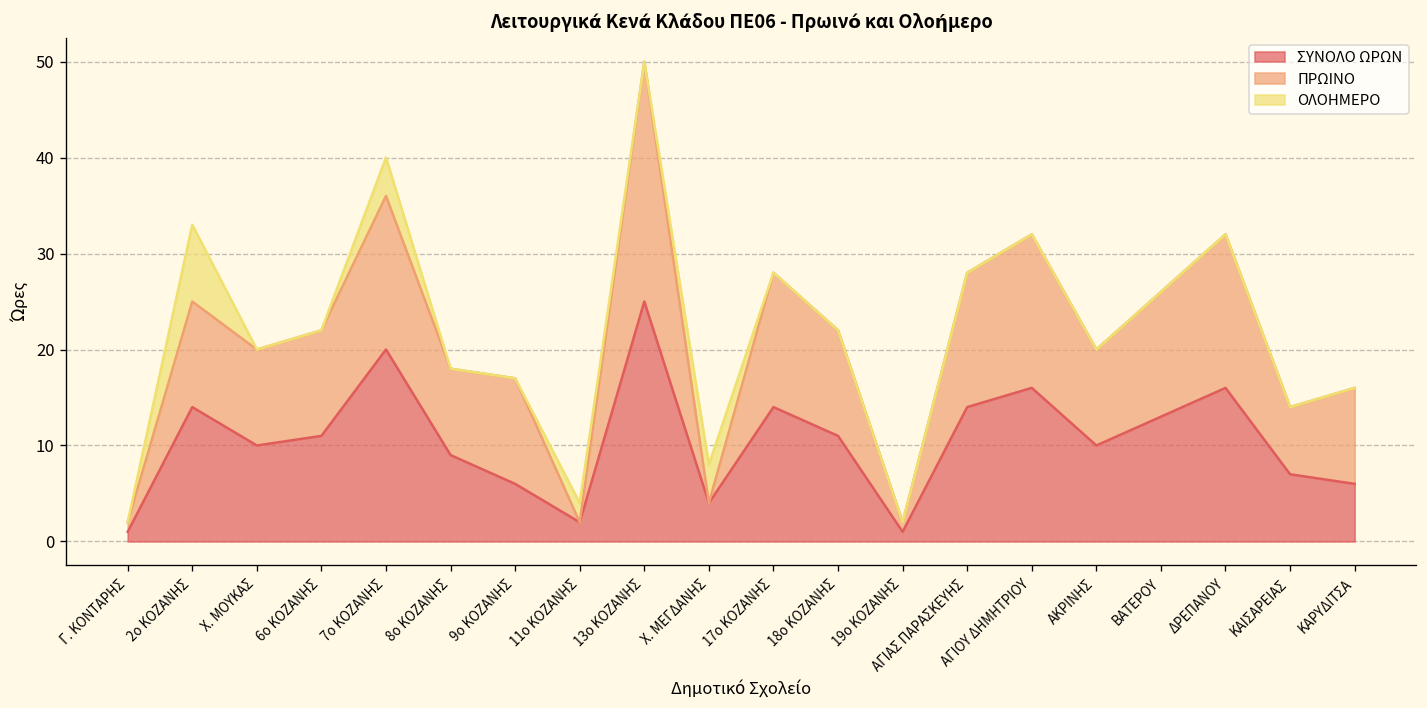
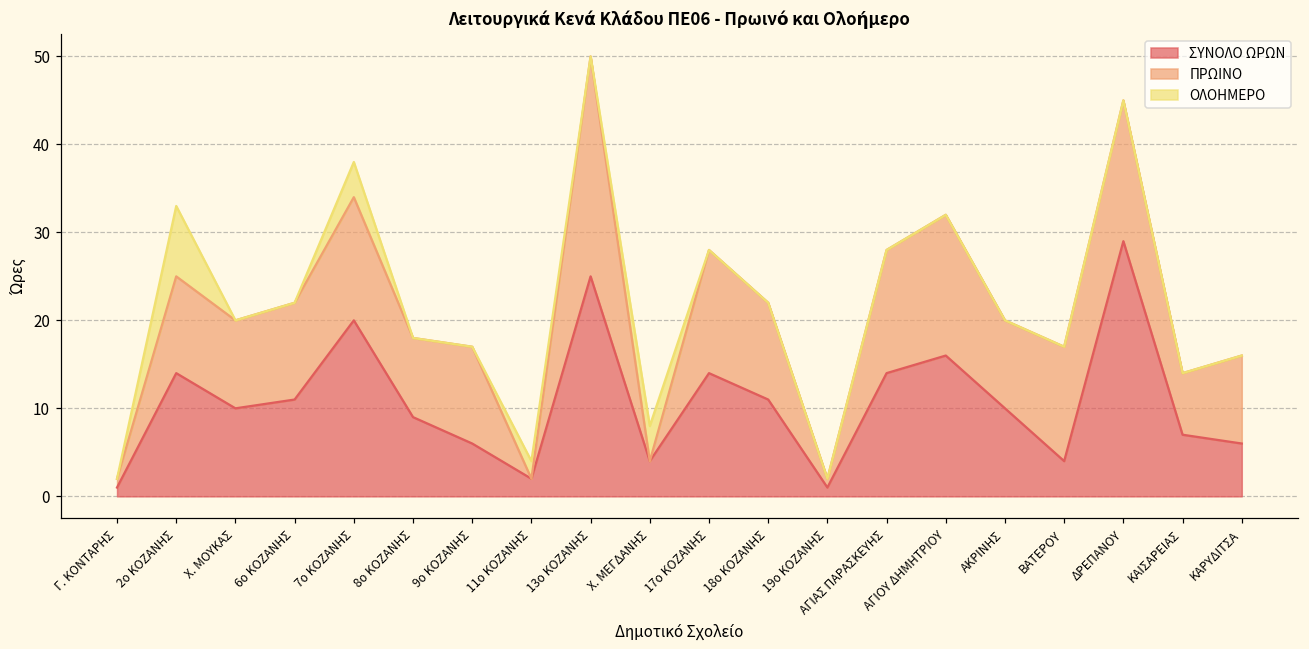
  {
    "ΣΥΝΟΛΟ ΩΡΩΝ": {
      "Γ. ΚΟΝΤΑΡΗΣ": 1,
      "2ο ΚΟΖΑΝΗΣ": 14,
      "Χ. ΜΟΥΚΑΣ": 10,
      "6ο ΚΟΖΑΝΗΣ": 11,
      "7ο ΚΟΖΑΝΗΣ": 20,
      "8ο ΚΟΖΑΝΗΣ": 9,
      "9ο ΚΟΖΑΝΗΣ": 6,
      "13ο ΚΟΖΑΝΗΣ": 25,
      "17ο ΚΟΖΑΝΗΣ": 14,
      "18ο ΚΟΖΑΝΗΣ": 11,
      "19ο ΚΟΖΑΝΗΣ": 1,
      "ΑΓΙΑΣ ΠΑΡΑΣΚΕΥΗΣ": 14,
      "ΑΓΙΟΥ ΔΗΜΗΤΡΙΟΥ": 16,
      "ΑΚΡΙΝΗΣ": 10,
-     "ΒΑΤΕΡΟΥ": 13,
-     "ΔΡΕΠΑΝΟΥ": 16,
+     "ΒΑΤΕΡΟΥ": 4,
+     "ΔΡΕΠΑΝΟΥ": 29,
      "ΚΑΙΣΑΡΕΙΑΣ": 7,
      "ΚΑΡΥΔΙΤΣΑ": 6
    },
    "ΠΡΩΙΝΟ": {
      "2ο ΚΟΖΑΝΗΣ": 11,
-     "7ο ΚΟΖΑΝΗΣ": 16
+     "7ο ΚΟΖΑΝΗΣ": 14
    },
    "ΟΛΟΗΜΕΡΟ": {
      "2ο ΚΟΖΑΝΗΣ": 8,
      "7ο ΚΟΖΑΝΗΣ": 4,
      "11ο ΚΟΖΑΝΗΣ": 2,
      "Χ. ΜΕΓΔΑΝΗΣ": 4
    }
  }
